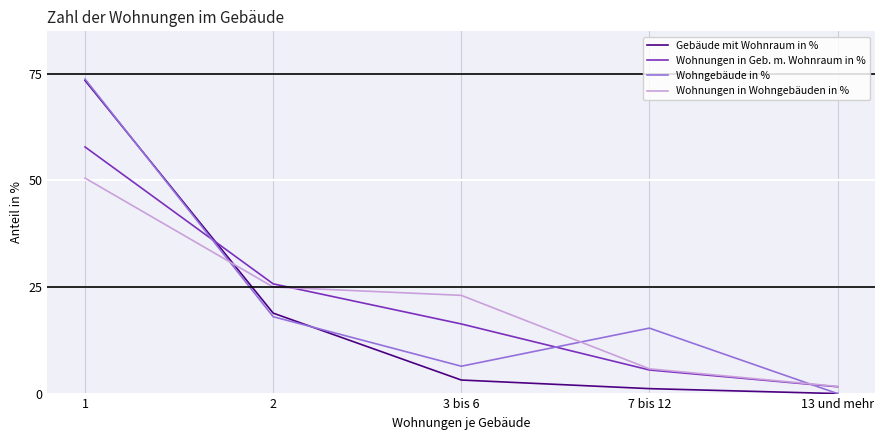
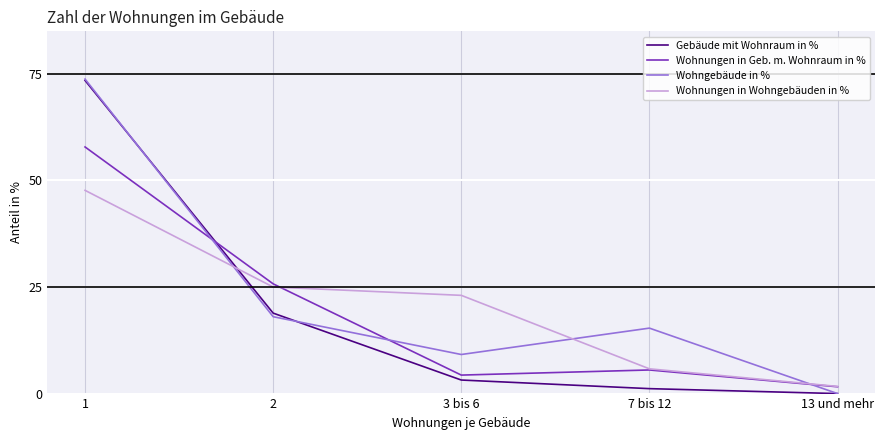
  {
    "Gebäude mit Wohnraum in %": {
      "2": 19,
      "3 bis 6": 3,
      "7 bis 12": 1
    },
    "Wohnungen in Geb. m. Wohnraum in %": {
      "1": 58,
      "2": 26,
-     "3 bis 6": 16
+     "3 bis 6": 4
    },
    "Wohngebäude in %": {
      "2": 18,
-     "3 bis 6": 6,
+     "3 bis 6": 9,
      "7 bis 12": 15
    },
    "Wohnungen in Wohngebäuden in %": {
-     "1": 51,
+     "1": 48,
      "2": 25,
      "3 bis 6": 23
    }
  }
